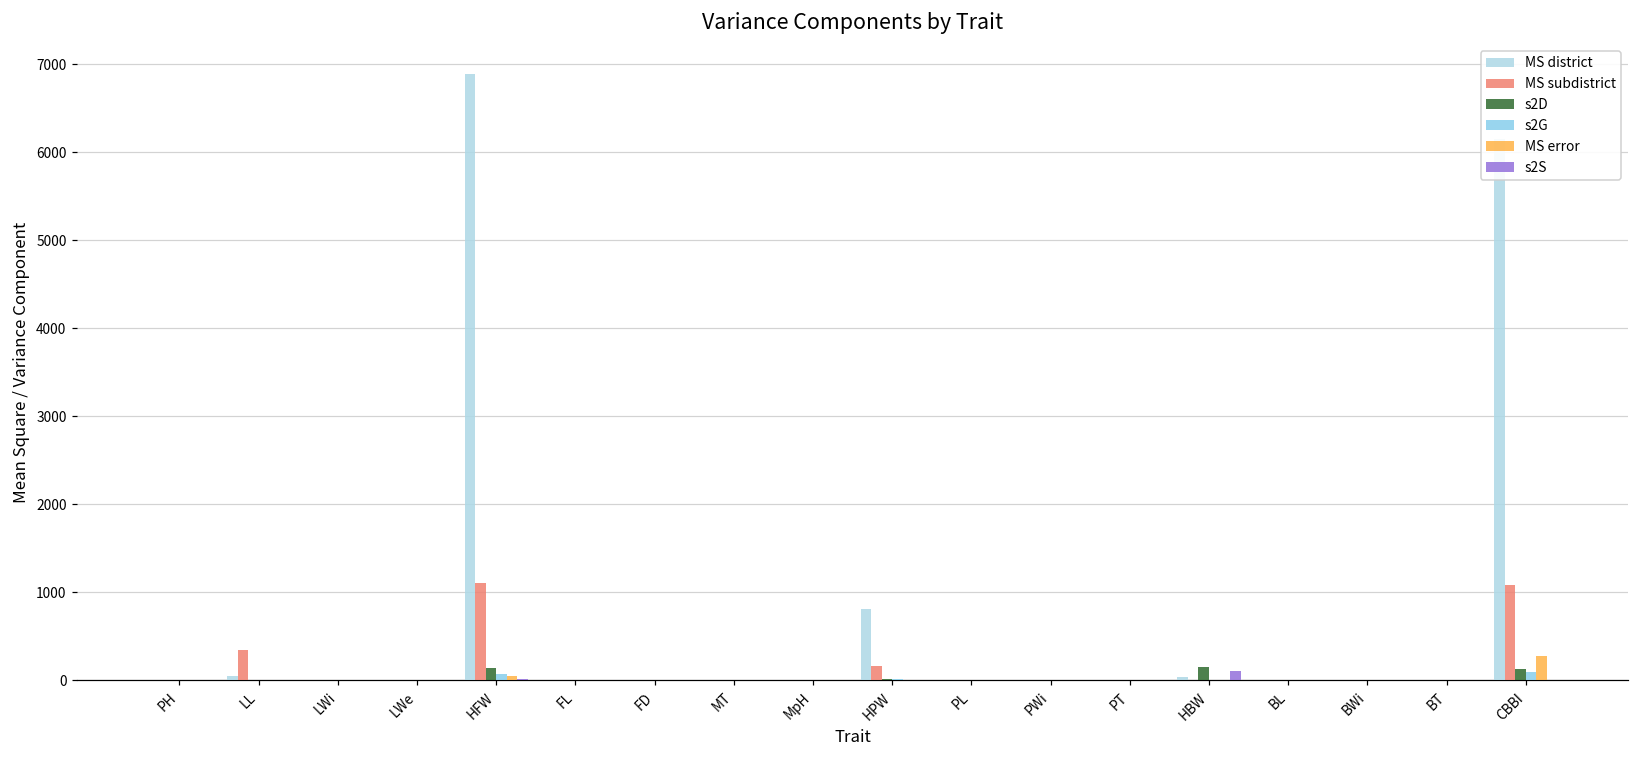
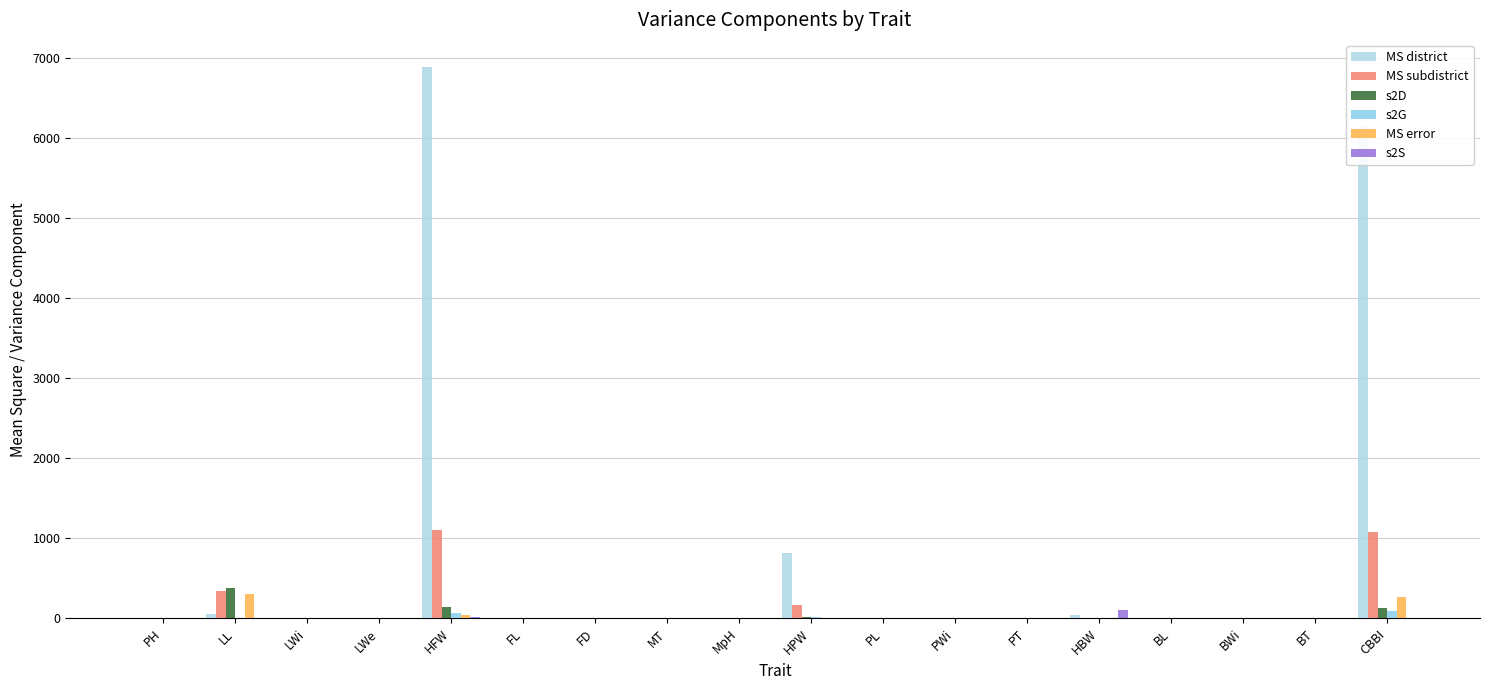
  {
    "MS subdistrict": {
      "LL": 300,
      "HFW": 1100,
      "HPW": 200,
      "CBBI": 1100
    },
    "s2D": {
-     "LL": 0,
+     "LL": 400,
      "HFW": 100,
-     "HBW": 200,
+     "HBW": 0,
      "CBBI": 100
    },
    "MS error": {
-     "LL": 0,
+     "LL": 300,
      "HFW": 0,
      "CBBI": 300
    },
    "s2S": {
      "HBW": 100
    }
  }
